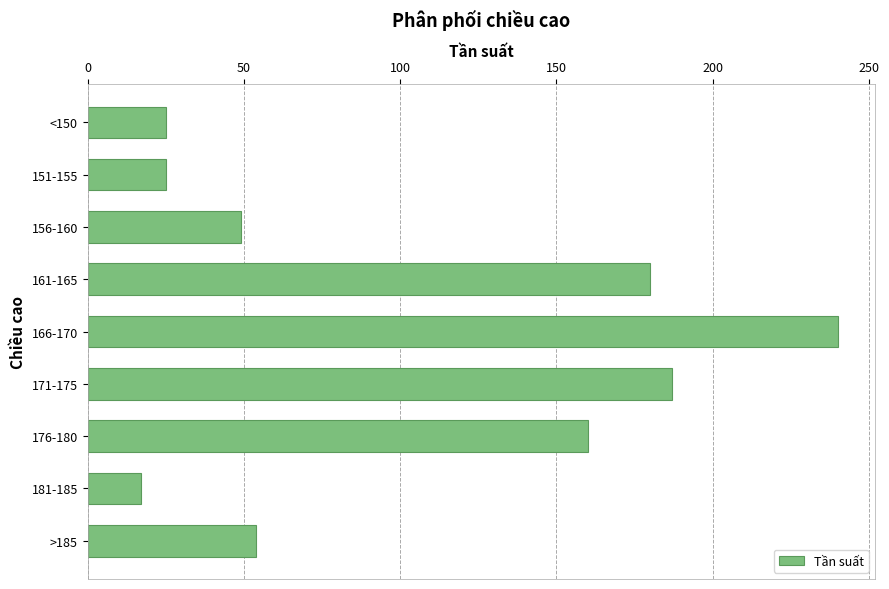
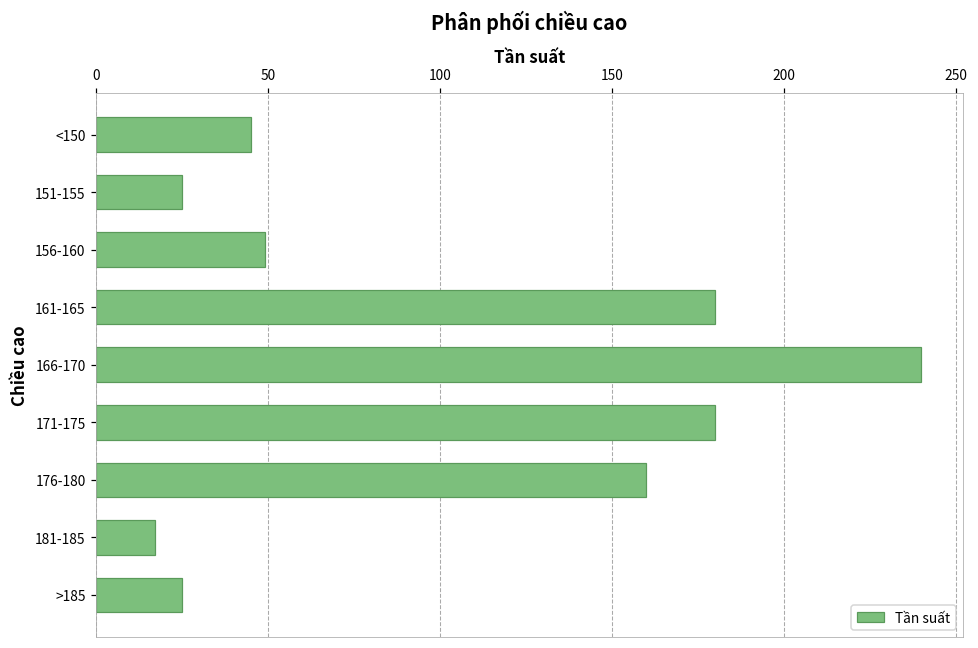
  {
-   "<150": 25,
+   "<150": 45,
    "151-155": 25,
    "156-160": 49,
    "161-165": 180,
    "166-170": 240,
-   "171-175": 187,
+   "171-175": 180,
    "176-180": 160,
    "181-185": 17,
-   ">185": 54
+   ">185": 25
  }
